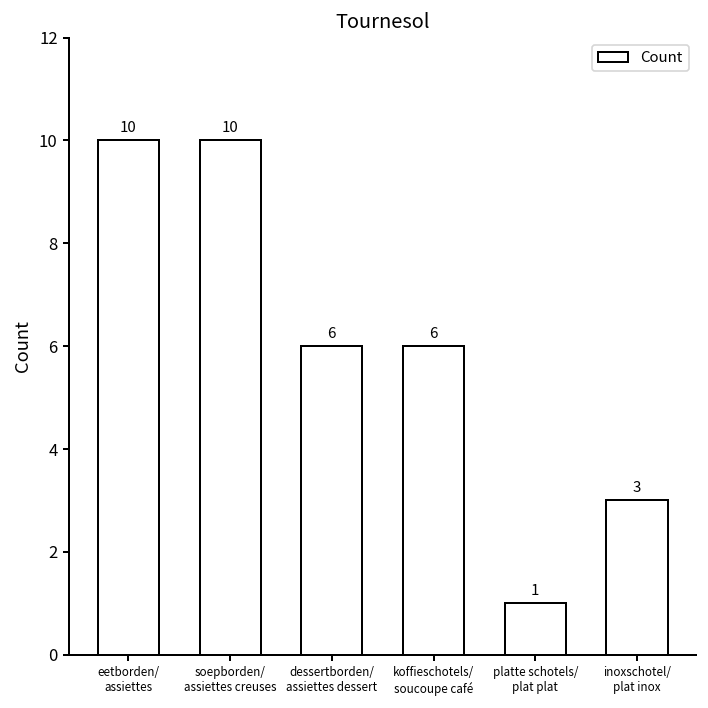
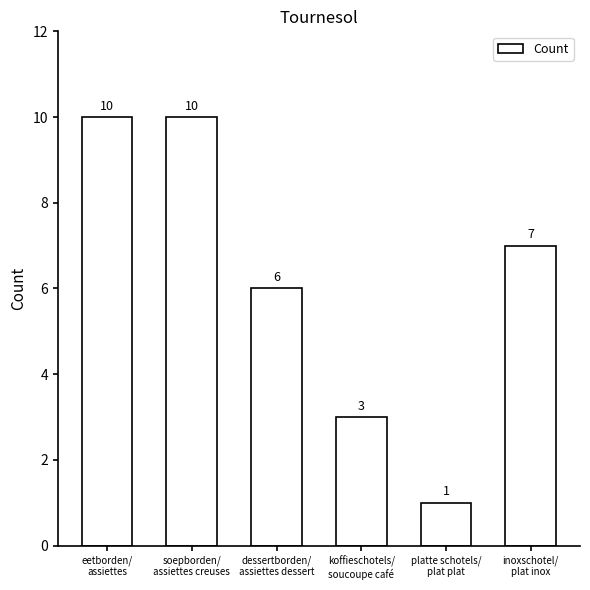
  {
    "eetborden/ assiettes": 10,
    "soepborden/ assiettes creuses": 10,
    "dessertborden/ assiettes dessert": 6,
-   "koffieschotels/ soucoupe café": 6,
+   "koffieschotels/ soucoupe café": 3,
    "platte schotels/ plat plat": 1,
-   "inoxschotel/ plat inox": 3
+   "inoxschotel/ plat inox": 7
  }
